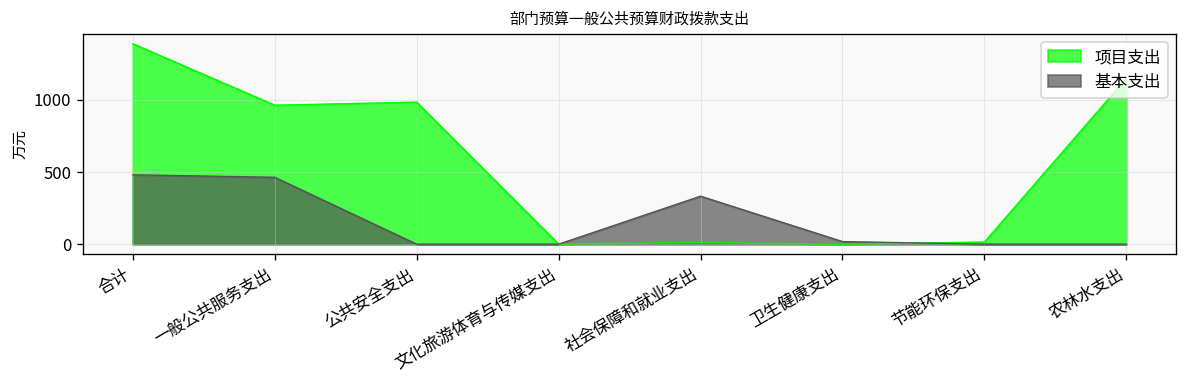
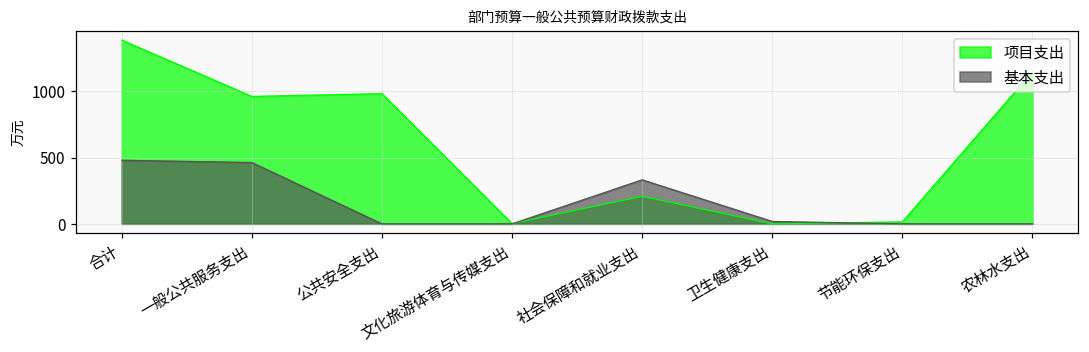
  {
    "项目支出": {
      "合计": 1390,
      "一般公共服务支出": 960,
      "公共安全支出": 980,
-     "社会保障和就业支出": 10
+     "社会保障和就业支出": 210
    },
    "基本支出": {
      "合计": 480,
      "一般公共服务支出": 460,
      "公共安全支出": 0,
      "社会保障和就业支出": 330,
      "农林水支出": 0
    }
  }
